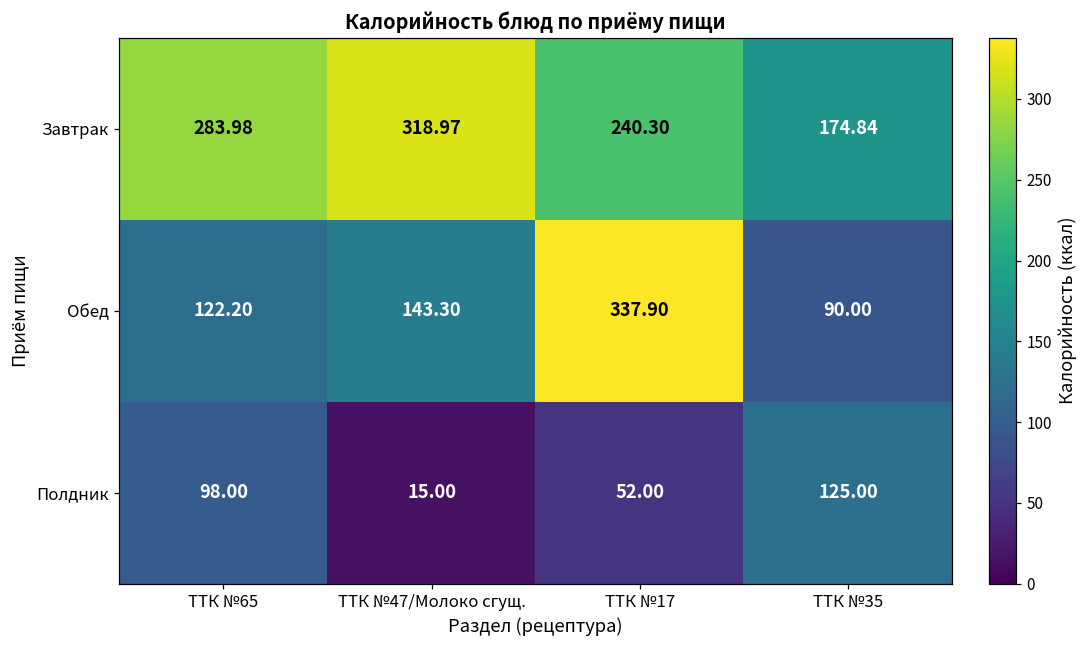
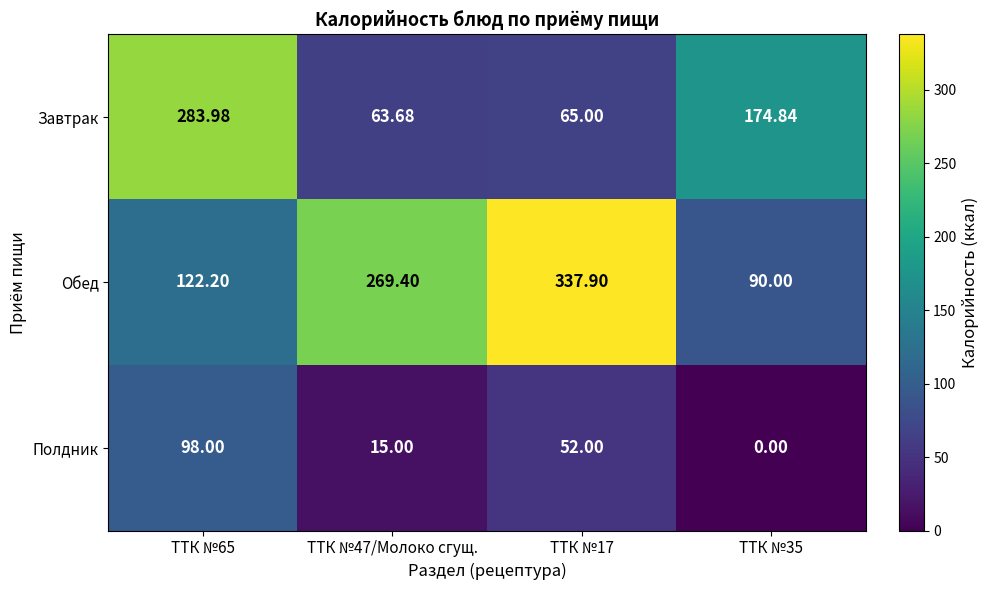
  {
    "Завтрак": {
      "ТТК №65": 283.98,
-     "ТТК №47/Молоко сгущ.": 318.97,
-     "ТТК №17": 240.30,
+     "ТТК №47/Молоко сгущ.": 63.68,
+     "ТТК №17": 65.00,
      "ТТК №35": 174.84
    },
    "Обед": {
      "ТТК №65": 122.20,
-     "ТТК №47/Молоко сгущ.": 143.30,
+     "ТТК №47/Молоко сгущ.": 269.40,
      "ТТК №17": 337.90,
      "ТТК №35": 90.00
    },
    "Полдник": {
      "ТТК №65": 98.00,
      "ТТК №47/Молоко сгущ.": 15.00,
      "ТТК №17": 52.00,
-     "ТТК №35": 125.00
+     "ТТК №35": 0.00
    }
  }
